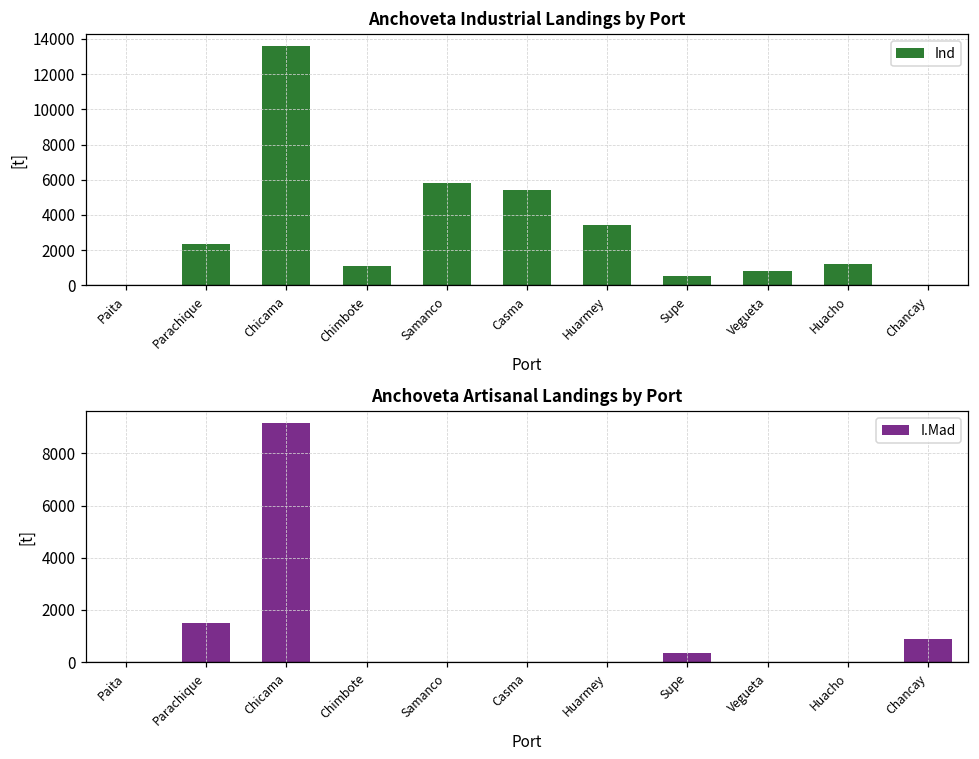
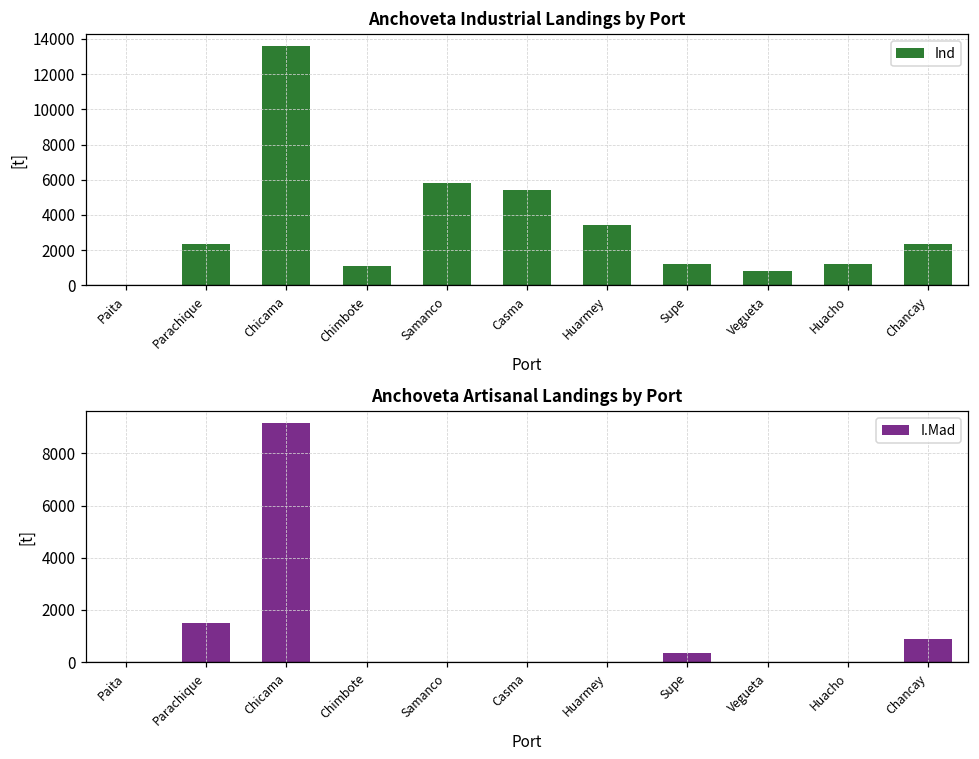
  {
    "Anchoveta Industrial Landings by Port": {
      "Paita": 0,
      "Parachique": 2400,
      "Chicama": 13600,
      "Chimbote": 1100,
      "Samanco": 5800,
      "Casma": 5400,
      "Huarmey": 3400,
-     "Supe": 500,
+     "Supe": 1200,
      "Vegueta": 800,
      "Huacho": 1200,
-     "Chancay": 0
+     "Chancay": 2400
    },
    "Anchoveta Artisanal Landings by Port": {
      "Paita": 0,
      "Parachique": 1500,
      "Chicama": 9200,
      "Chimbote": 0,
      "Samanco": 0,
      "Huarmey": 0,
      "Supe": 300,
      "Vegueta": 0,
      "Chancay": 900
    }
  }
